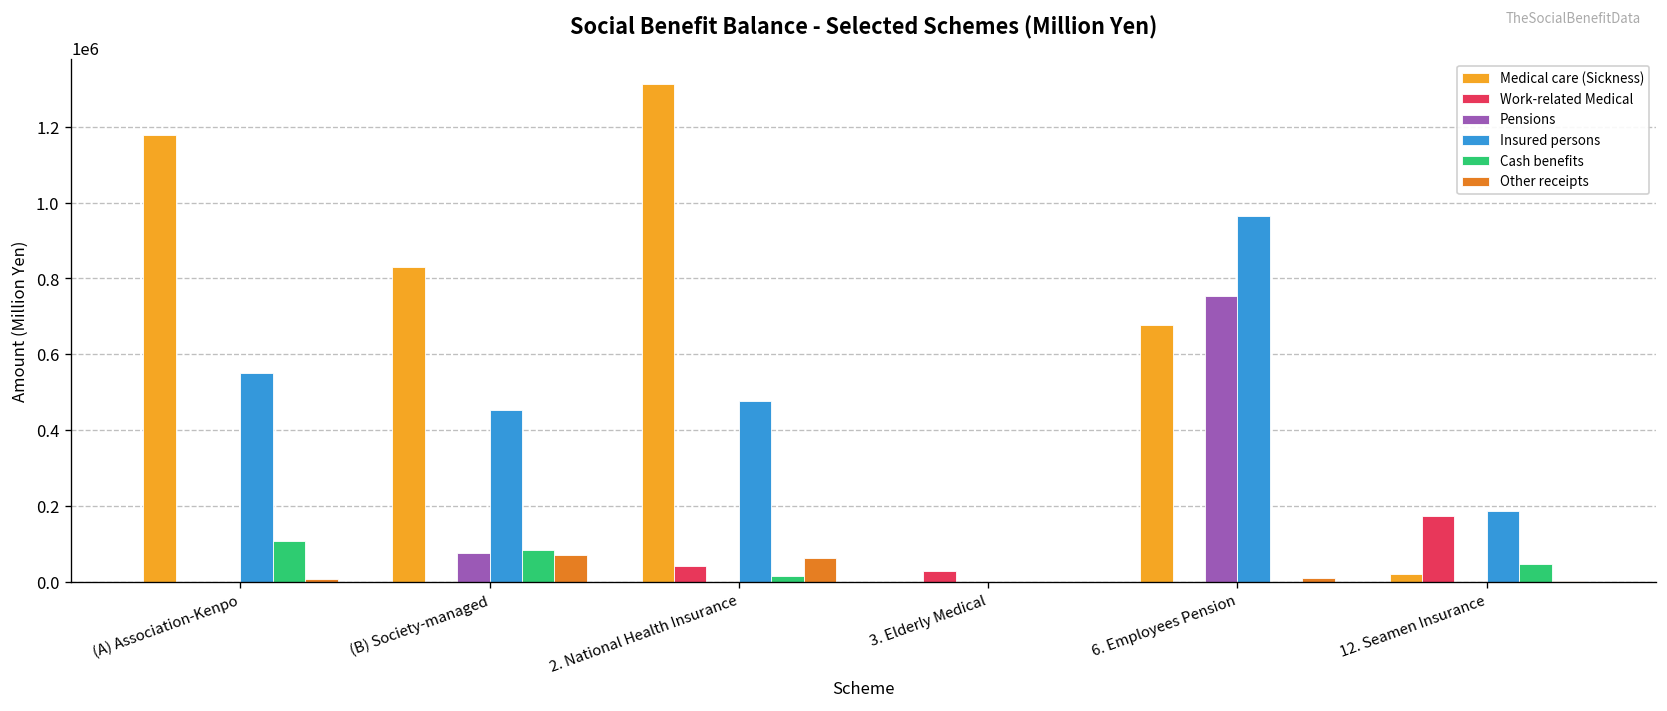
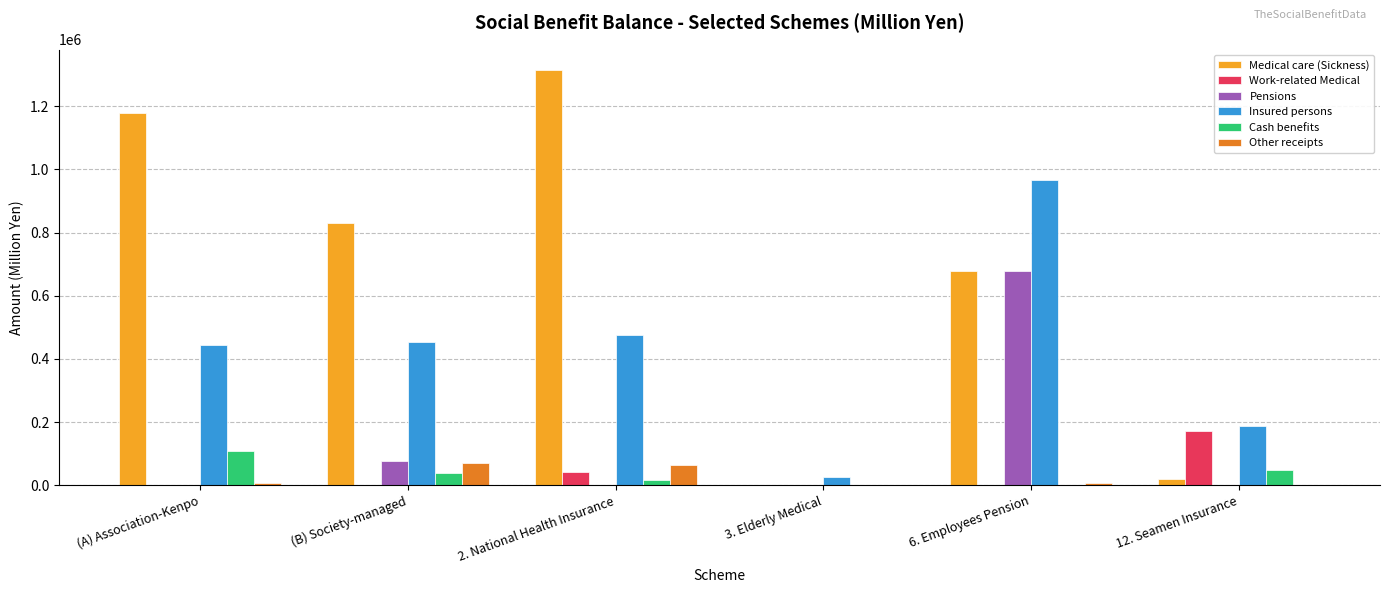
  {
    "Work-related Medical": {
      "(A) Association-Kenpo": 0,
      "(B) Society-managed": 0,
      "2. National Health Insurance": 40000,
-     "3. Elderly Medical": 30000,
+     "3. Elderly Medical": 0,
      "6. Employees Pension": 0,
      "12. Seamen Insurance": 170000
    },
    "Pensions": {
      "(A) Association-Kenpo": 0,
      "(B) Society-managed": 80000,
      "2. National Health Insurance": 0,
      "3. Elderly Medical": 0,
-     "6. Employees Pension": 750000,
+     "6. Employees Pension": 680000,
      "12. Seamen Insurance": 0
    },
    "Insured persons": {
-     "(A) Association-Kenpo": 550000,
+     "(A) Association-Kenpo": 440000,
      "(B) Society-managed": 450000,
      "2. National Health Insurance": 480000,
-     "3. Elderly Medical": 0,
+     "3. Elderly Medical": 30000,
      "6. Employees Pension": 970000,
      "12. Seamen Insurance": 190000
    },
    "Cash benefits": {
      "(A) Association-Kenpo": 110000,
-     "(B) Society-managed": 80000,
+     "(B) Society-managed": 40000,
      "2. National Health Insurance": 20000,
      "3. Elderly Medical": 0,
      "6. Employees Pension": 0,
      "12. Seamen Insurance": 50000
    }
  }
